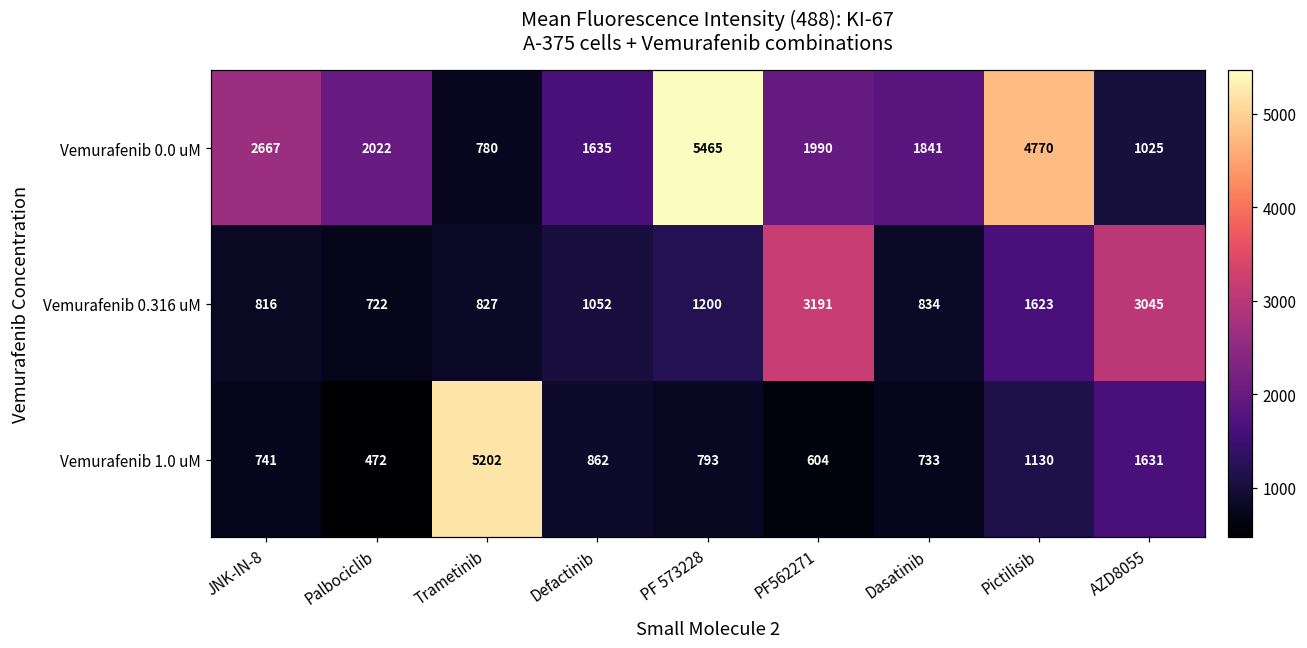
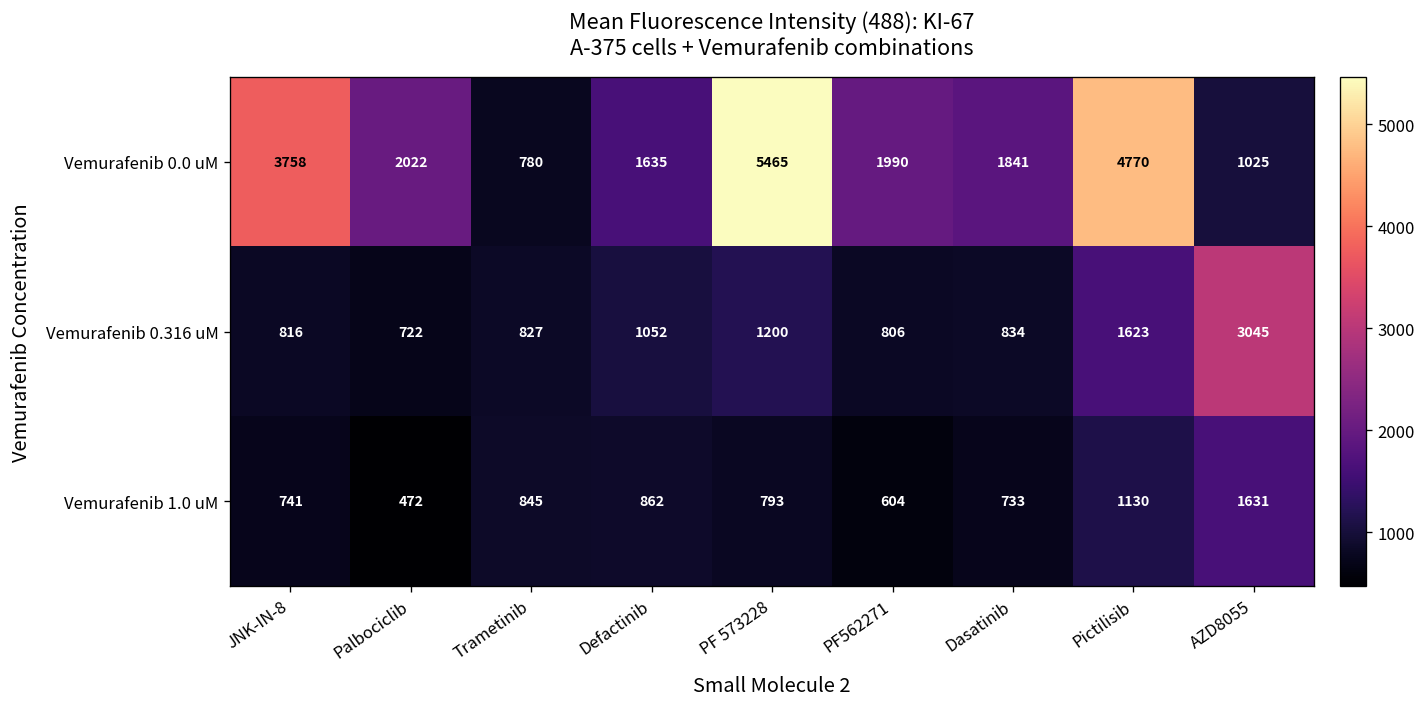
  {
    "Vemurafenib 0.0 uM": {
-     "JNK-IN-8": 2667,
+     "JNK-IN-8": 3758,
      "Palbociclib": 2022,
      "Trametinib": 780,
      "Defactinib": 1635,
      "PF 573228": 5465,
      "PF562271": 1990,
      "Dasatinib": 1841,
      "Pictilisib": 4770,
      "AZD8055": 1025
    },
    "Vemurafenib 0.316 uM": {
      "JNK-IN-8": 816,
      "Palbociclib": 722,
      "Trametinib": 827,
      "Defactinib": 1052,
      "PF 573228": 1200,
-     "PF562271": 3191,
+     "PF562271": 806,
      "Dasatinib": 834,
      "Pictilisib": 1623,
      "AZD8055": 3045
    },
    "Vemurafenib 1.0 uM": {
      "JNK-IN-8": 741,
      "Palbociclib": 472,
-     "Trametinib": 5202,
+     "Trametinib": 845,
      "Defactinib": 862,
      "PF 573228": 793,
      "PF562271": 604,
      "Dasatinib": 733,
      "Pictilisib": 1130,
      "AZD8055": 1631
    }
  }
